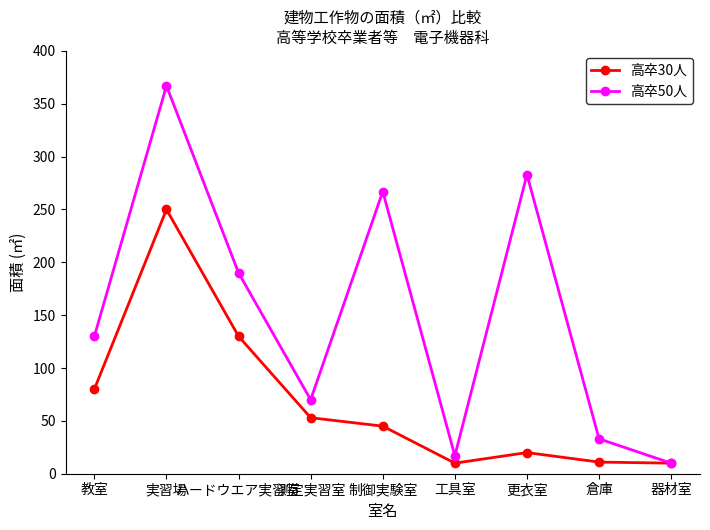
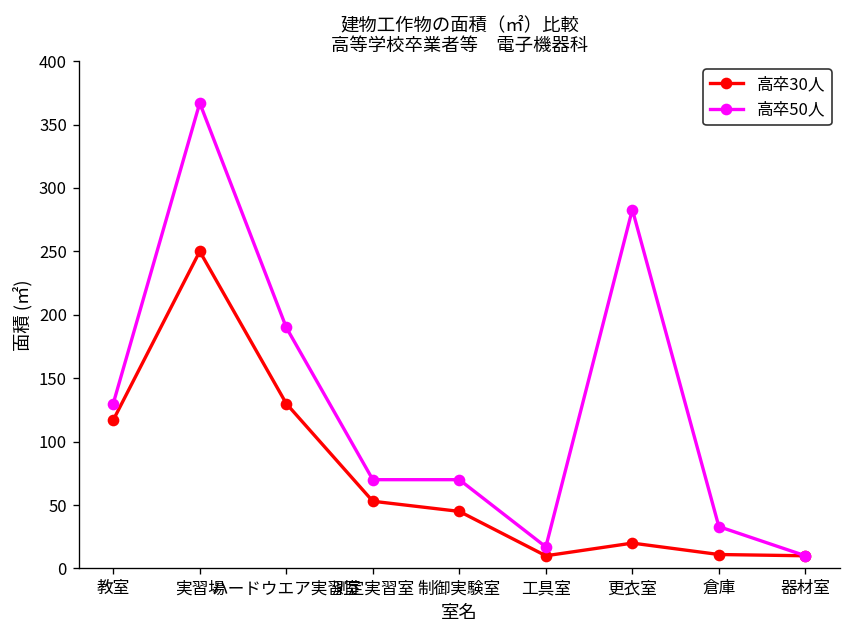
  {
    "高卒30人": {
-     "教室": 80,
+     "教室": 117,
      "制御実験室": 45,
      "工具室": 10,
      "更衣室": 20,
      "倉庫": 11
    },
    "高卒50人": {
      "教室": 130,
-     "制御実験室": 267,
+     "制御実験室": 70,
      "工具室": 17,
      "更衣室": 283,
      "倉庫": 33
    }
  }
